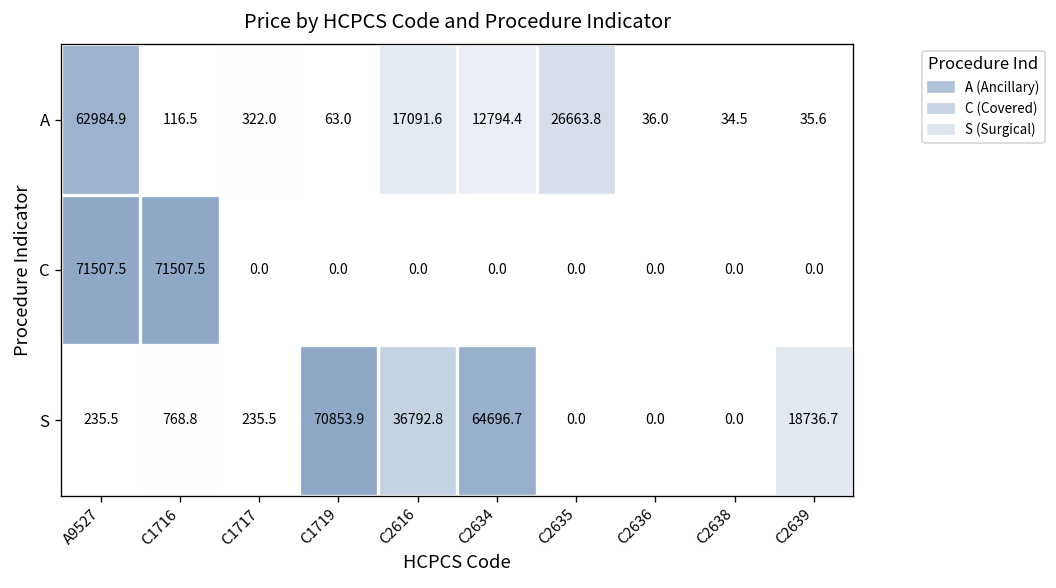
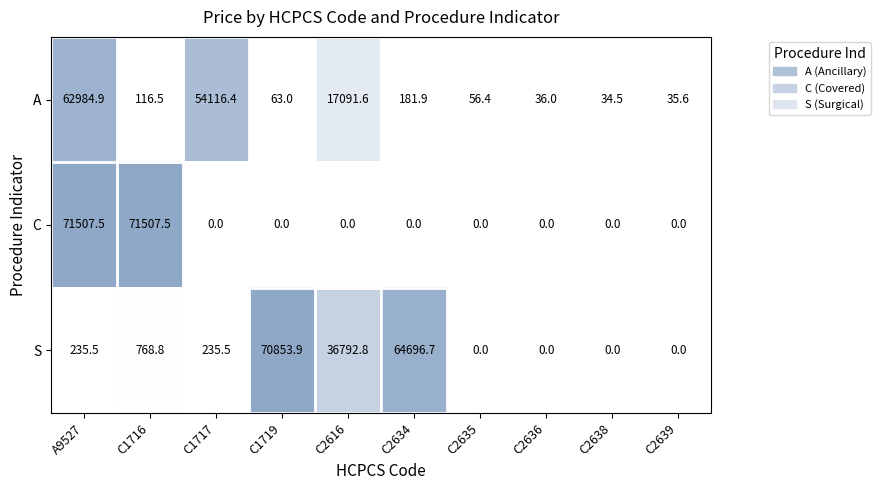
  {
    "A": {
      "A9527": 62984.9,
      "C1716": 116.5,
-     "C1717": 322.0,
+     "C1717": 54116.4,
      "C1719": 63.0,
      "C2616": 17091.6,
-     "C2634": 12794.4,
-     "C2635": 26663.8,
+     "C2634": 181.9,
+     "C2635": 56.4,
      "C2636": 36.0,
      "C2638": 34.5,
      "C2639": 35.6
    },
    "C": {
      "A9527": 71507.5,
      "C1716": 71507.5,
      "C1717": 0.0,
      "C1719": 0.0,
      "C2616": 0.0,
      "C2634": 0.0,
      "C2635": 0.0,
      "C2636": 0.0,
      "C2638": 0.0,
      "C2639": 0.0
    },
    "S": {
      "A9527": 235.5,
      "C1716": 768.8,
      "C1717": 235.5,
      "C1719": 70853.9,
      "C2616": 36792.8,
      "C2634": 64696.7,
      "C2635": 0.0,
      "C2636": 0.0,
      "C2638": 0.0,
-     "C2639": 18736.7
+     "C2639": 0.0
    }
  }
